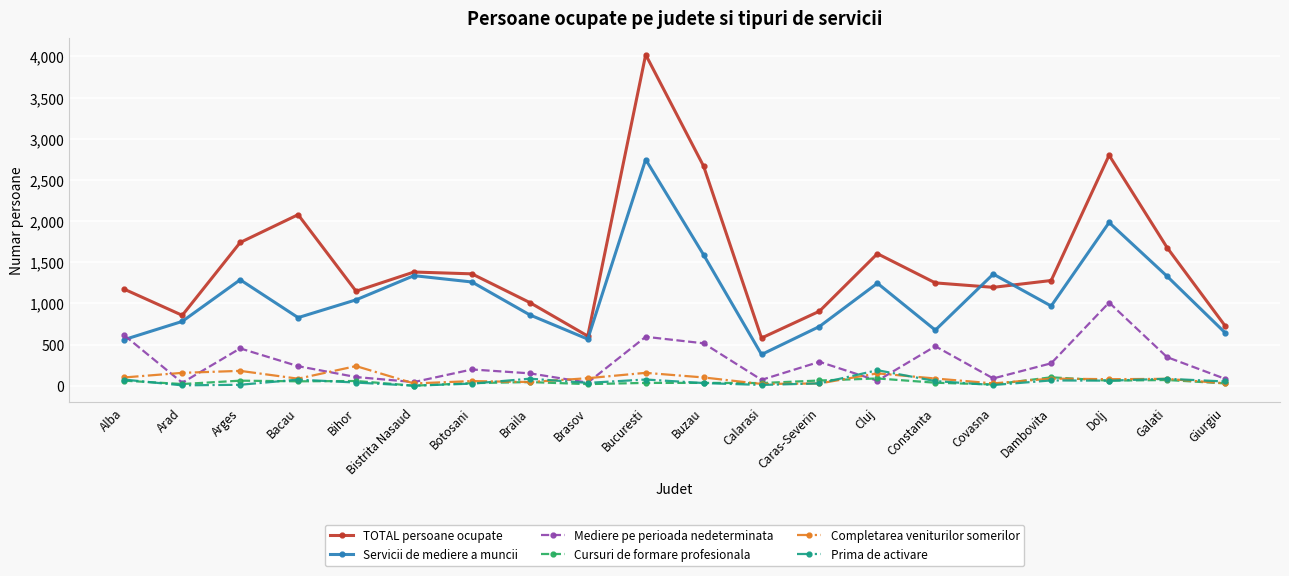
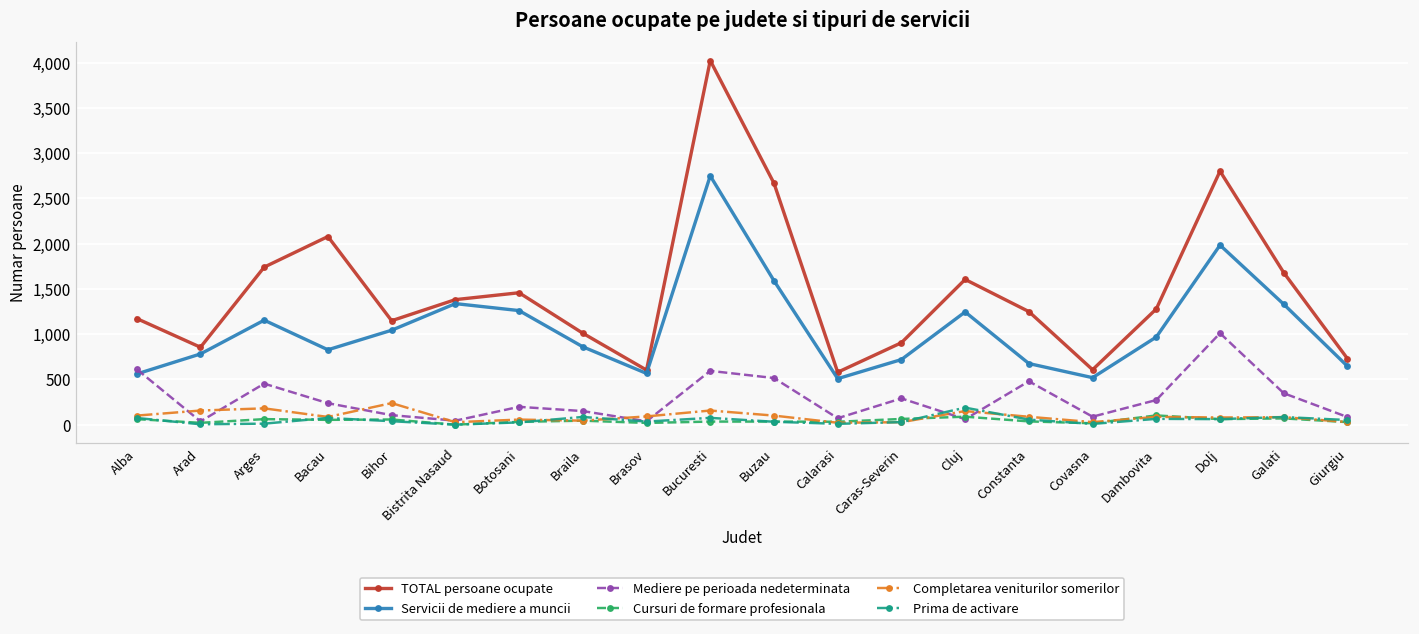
  {
    "TOTAL persoane ocupate": {
      "Alba": "1,200",
      "Arad": "900",
      "Arges": "1,700",
      "Bacau": "2,100",
      "Bihor": "1,100",
      "Bistrita Nasaud": "1,400",
-     "Botosani": "1,400",
+     "Botosani": "1,500",
      "Braila": "1,000",
      "Brasov": "600",
      "Bucuresti": "4,000",
      "Buzau": "2,700",
      "Calarasi": "600",
      "Caras-Severin": "900",
      "Cluj": "1,600",
      "Constanta": "1,200",
-     "Covasna": "1,200",
+     "Covasna": "600",
      "Dambovita": "1,300",
      "Dolj": "2,800",
      "Galati": "1,700",
      "Giurgiu": "700"
    },
    "Servicii de mediere a muncii": {
      "Alba": "600",
      "Arad": "800",
-     "Arges": "1,300",
+     "Arges": "1,200",
      "Bacau": "800",
      "Bihor": "1,000",
      "Bistrita Nasaud": "1,300",
      "Botosani": "1,300",
      "Braila": "900",
      "Brasov": "600",
      "Bucuresti": "2,700",
      "Buzau": "1,600",
-     "Calarasi": "400",
+     "Calarasi": "500",
      "Caras-Severin": "700",
      "Cluj": "1,200",
      "Constanta": "700",
-     "Covasna": "1,400",
+     "Covasna": "500",
      "Dambovita": "1,000",
      "Dolj": "2,000",
      "Galati": "1,300",
      "Giurgiu": "600"
    },
    "Mediere pe perioada nedeterminata": {
      "Alba": "600",
      "Arges": "500",
      "Bacau": "200",
      "Bihor": "100",
      "Botosani": "200",
      "Braila": "200",
      "Bucuresti": "600",
      "Buzau": "500",
      "Calarasi": "100",
      "Caras-Severin": "300",
      "Constanta": "500",
      "Covasna": "100",
      "Dambovita": "300",
      "Dolj": "1,000",
      "Galati": "300",
      "Giurgiu": "100"
    },
    "Completarea veniturilor somerilor": {
      "Arad": "200",
      "Arges": "200",
      "Bihor": "200",
      "Brasov": "100",
      "Bucuresti": "200",
      "Buzau": "100",
      "Cluj": "200"
    }
  }
